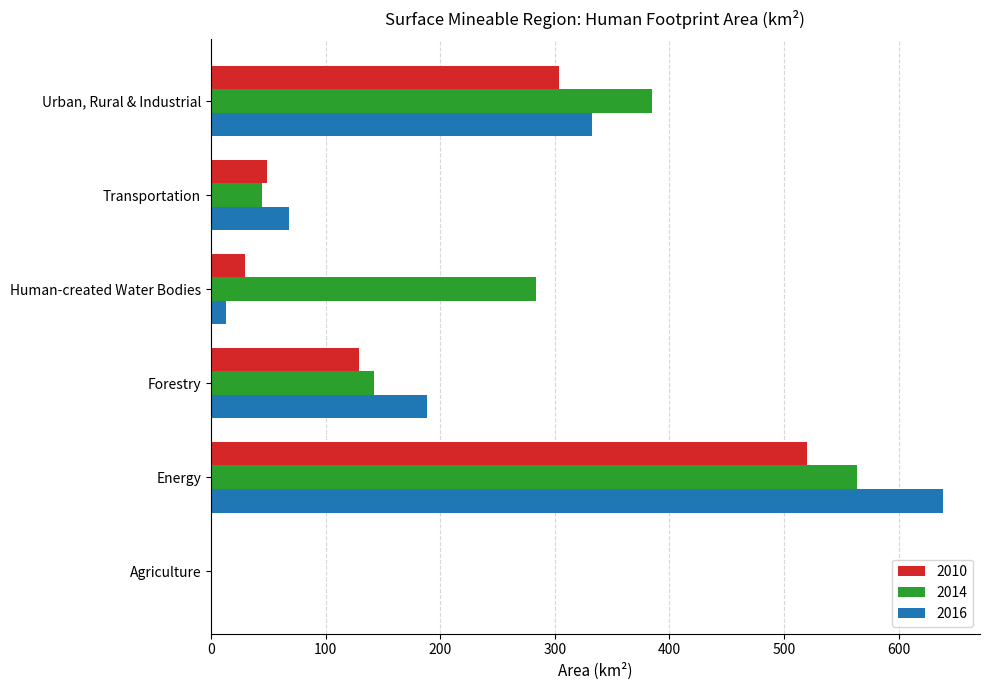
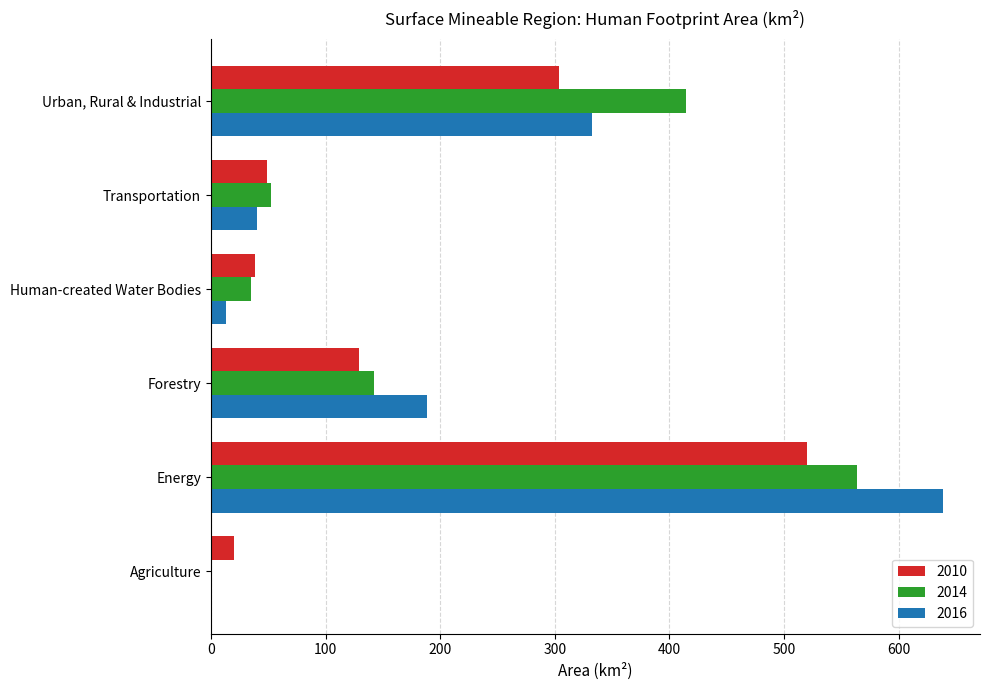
  {
    "2010": {
      "Urban, Rural & Industrial": 304,
      "Transportation": 49,
-     "Human-created Water Bodies": 30,
+     "Human-created Water Bodies": 39,
      "Forestry": 129,
      "Energy": 520,
-     "Agriculture": 0
+     "Agriculture": 20
    },
    "2014": {
-     "Urban, Rural & Industrial": 385,
-     "Transportation": 44,
-     "Human-created Water Bodies": 283,
+     "Urban, Rural & Industrial": 414,
+     "Transportation": 53,
+     "Human-created Water Bodies": 35,
      "Forestry": 143,
      "Energy": 564
    },
    "2016": {
      "Urban, Rural & Industrial": 332,
-     "Transportation": 68,
+     "Transportation": 40,
      "Human-created Water Bodies": 13,
      "Forestry": 188,
      "Energy": 639,
      "Agriculture": 0
    }
  }
